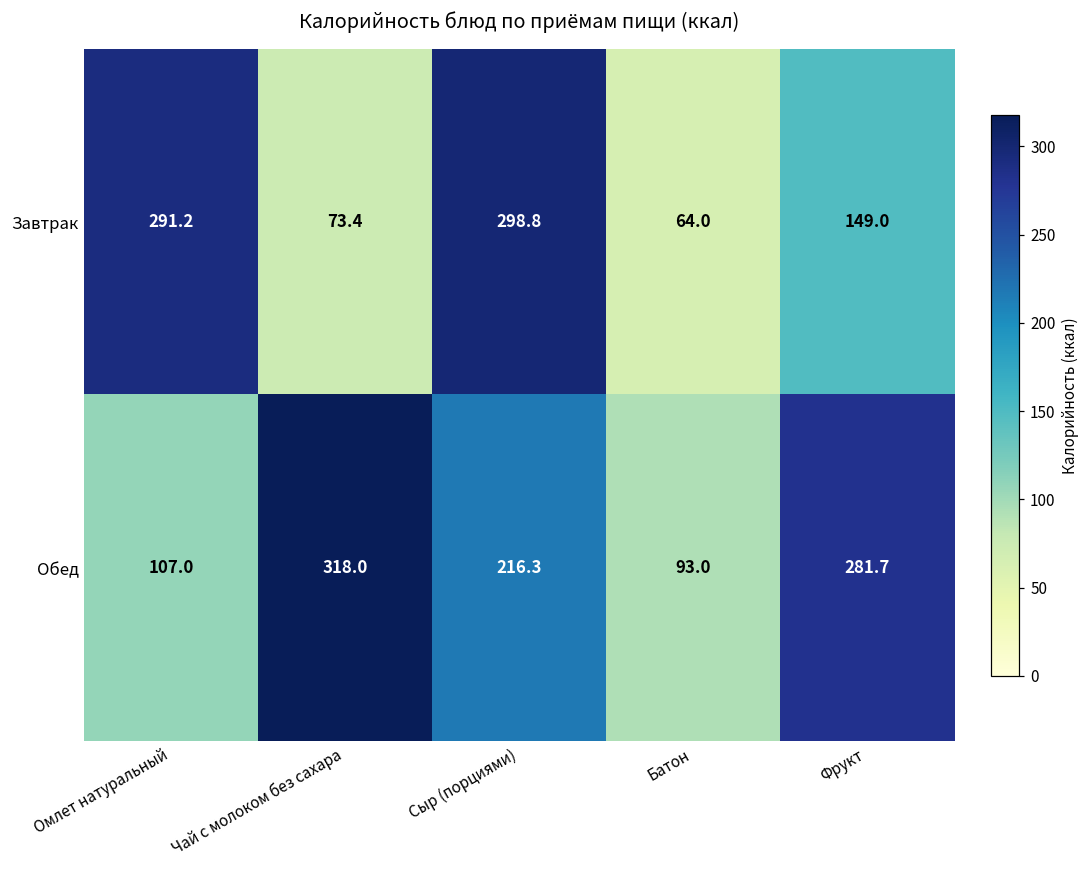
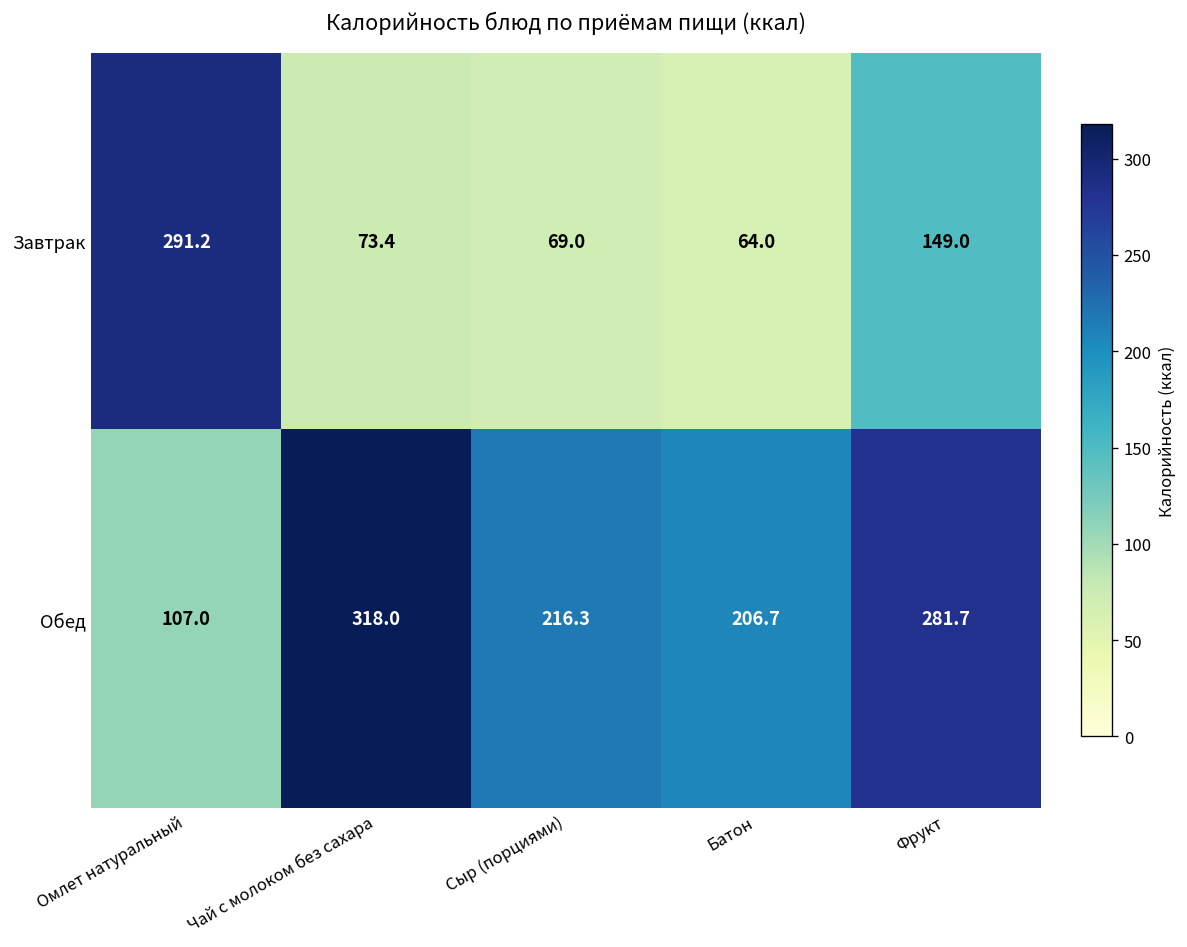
  {
    "Завтрак": {
      "Омлет натуральный": 291.2,
      "Чай с молоком без сахара": 73.4,
-     "Сыр (порциями)": 298.8,
+     "Сыр (порциями)": 69.0,
      "Батон": 64.0,
      "Фрукт": 149.0
    },
    "Обед": {
      "Омлет натуральный": 107.0,
      "Чай с молоком без сахара": 318.0,
      "Сыр (порциями)": 216.3,
-     "Батон": 93.0,
+     "Батон": 206.7,
      "Фрукт": 281.7
    }
  }
